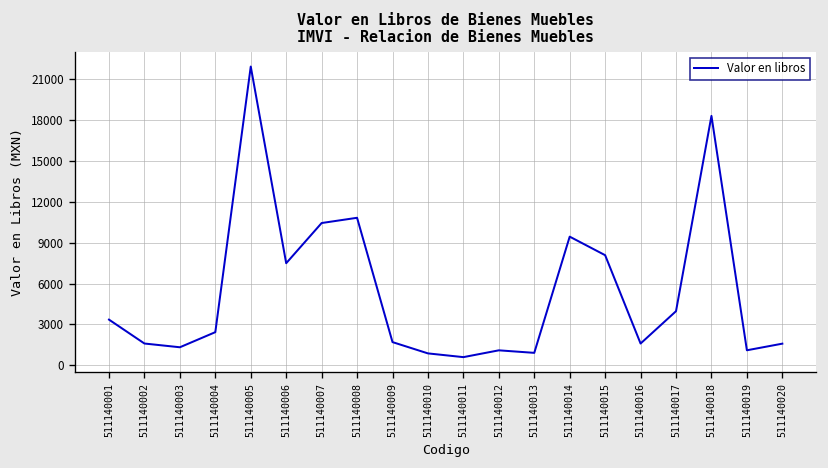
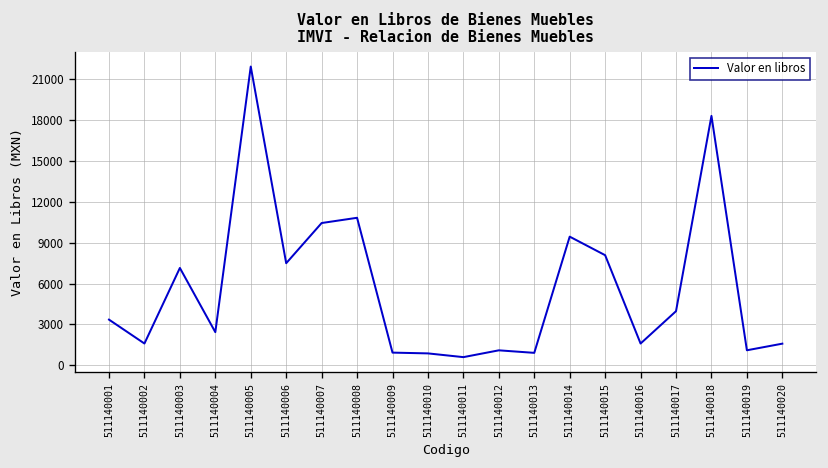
  {
    "511140001": 3400,
    "511140002": 1600,
-   "511140003": 1300,
+   "511140003": 7200,
    "511140004": 2400,
    "511140005": 21900,
    "511140006": 7500,
    "511140007": 10500,
    "511140008": 10800,
-   "511140009": 1700,
+   "511140009": 900,
    "511140010": 900,
    "511140011": 600,
    "511140012": 1100,
    "511140013": 900,
    "511140014": 9500,
    "511140015": 8100,
    "511140016": 1600,
    "511140017": 4000,
    "511140018": 18300,
    "511140019": 1100,
    "511140020": 1600
  }
